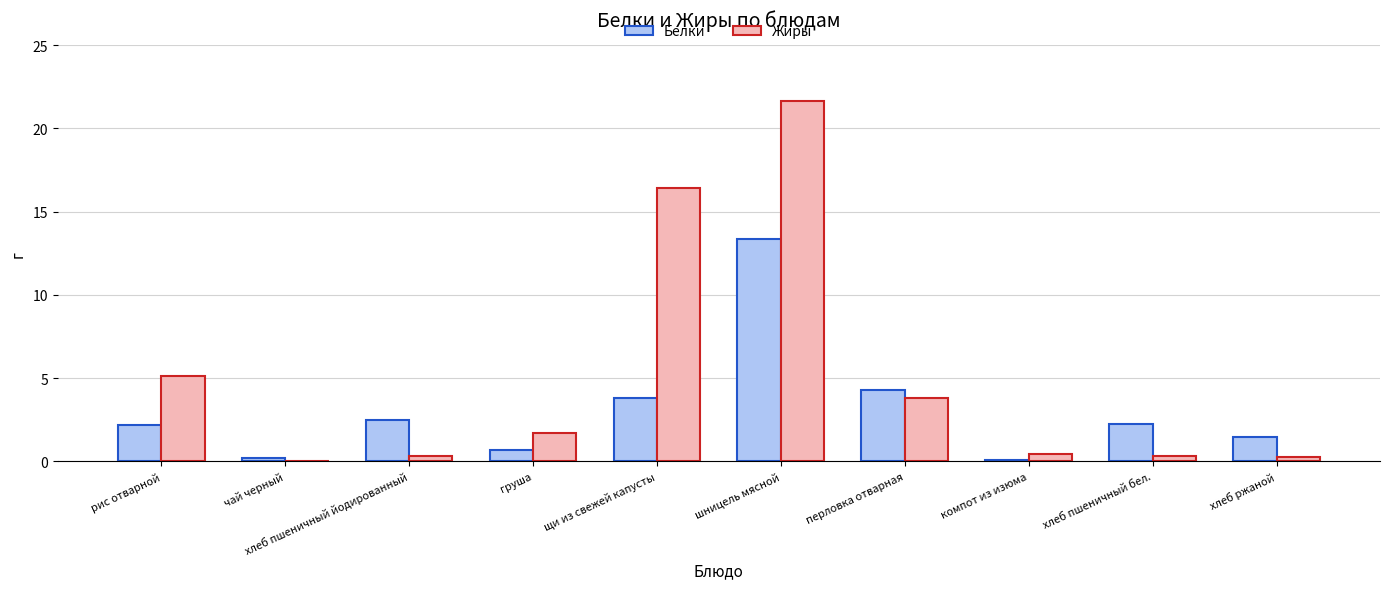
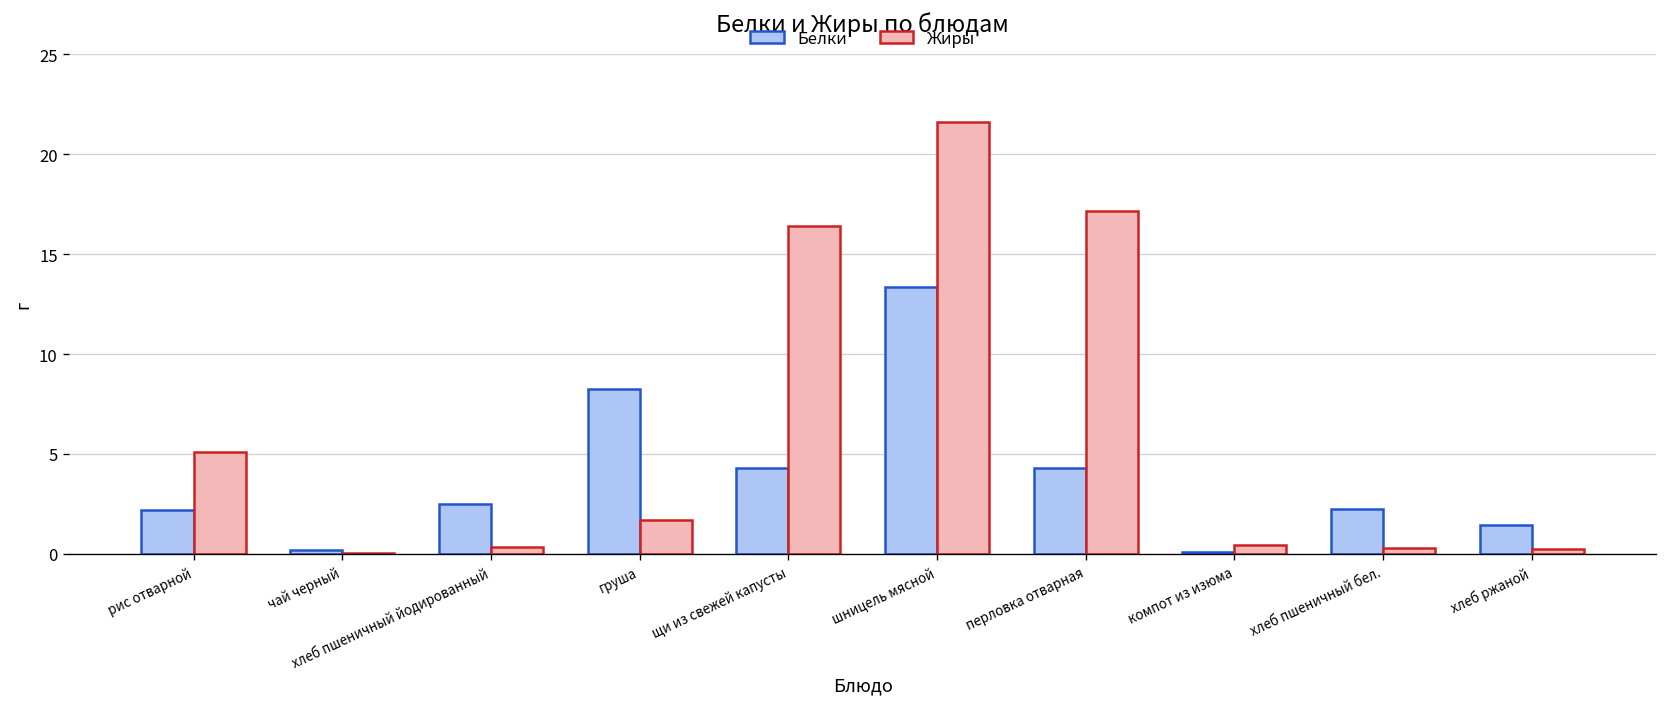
  {
    "Белки": {
      "рис отварной": 2.2,
      "чай черный": 0.2,
      "хлеб пшеничный йодированный": 2.5,
-     "груша": 0.7,
-     "щи из свежей капусты": 3.8,
+     "груша": 8.2,
+     "щи из свежей капусты": 4.3,
      "шницель мясной": 13.4,
      "перловка отварная": 4.3,
      "хлеб пшеничный бел.": 2.3,
      "хлеб ржаной": 1.5
    },
    "Жиры": {
      "рис отварной": 5.1,
      "хлеб пшеничный йодированный": 0.3,
      "груша": 1.7,
      "щи из свежей капусты": 16.4,
      "шницель мясной": 21.6,
-     "перловка отварная": 3.8,
+     "перловка отварная": 17.2,
      "компот из изюма": 0.4,
      "хлеб пшеничный бел.": 0.3,
      "хлеб ржаной": 0.3
    }
  }
